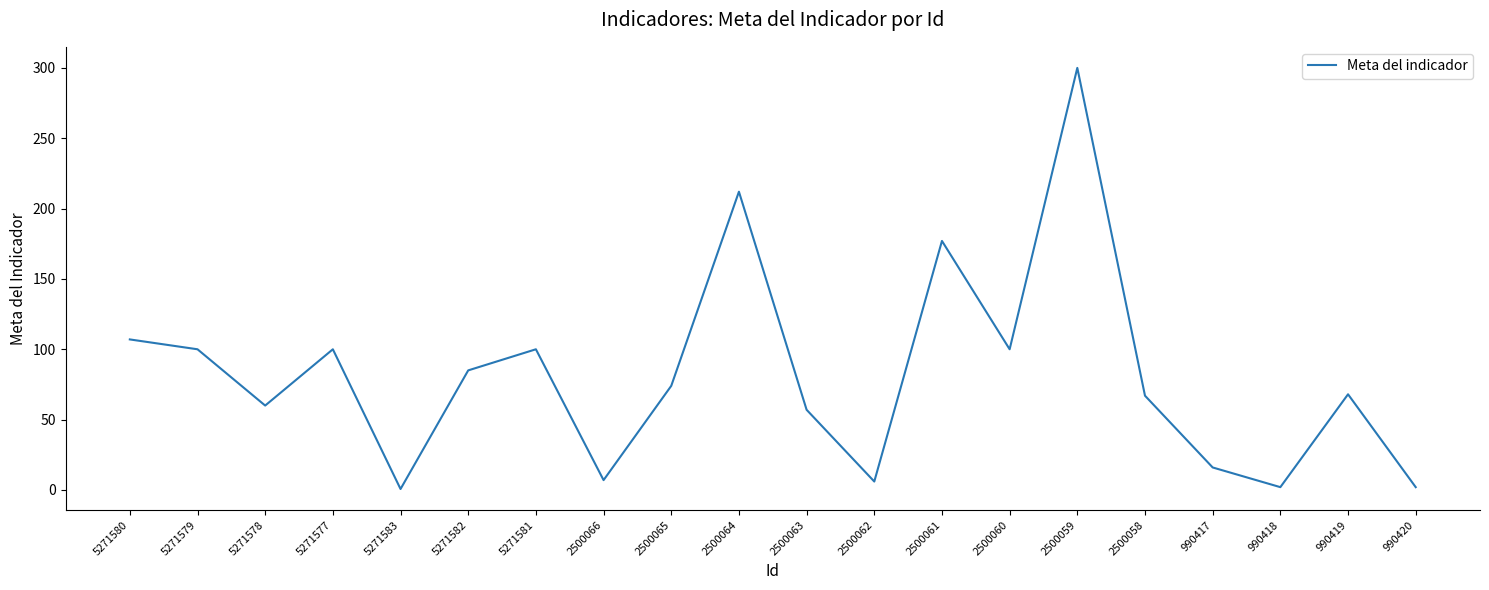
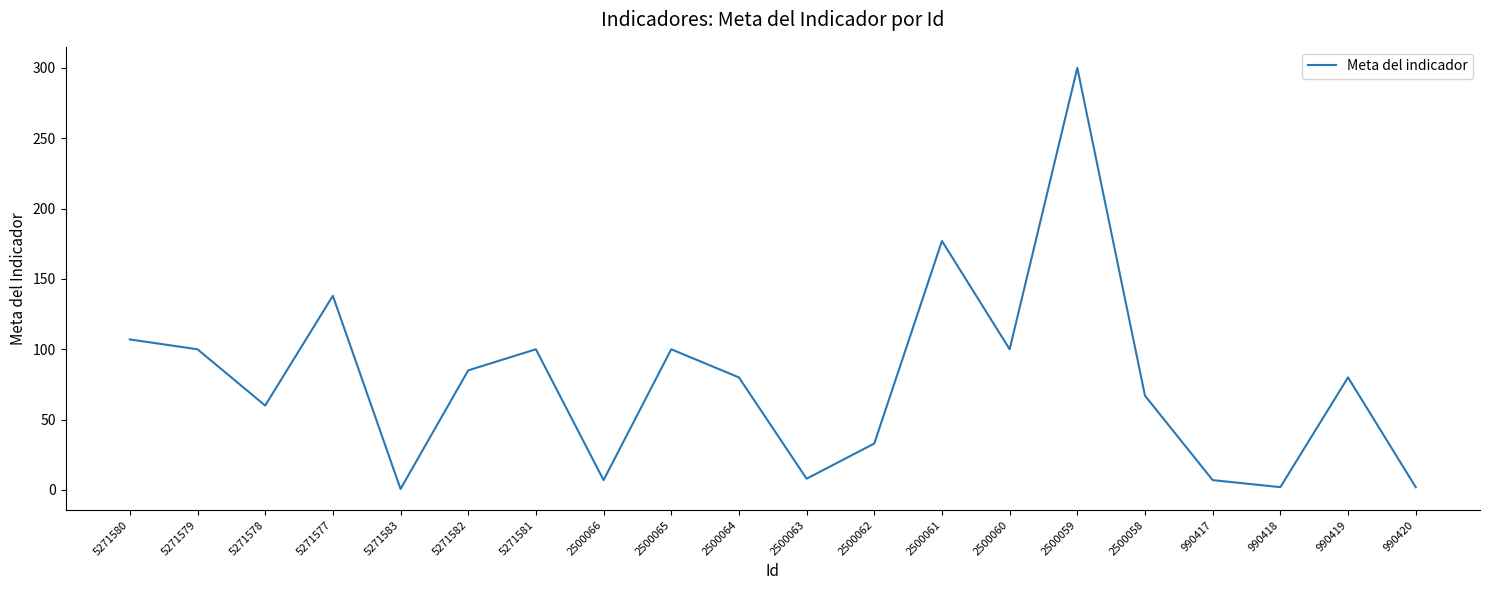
  {
    "5271580": 107,
    "5271579": 100,
    "5271578": 60,
-   "5271577": 100,
+   "5271577": 138,
    "5271583": 1,
    "5271582": 85,
    "5271581": 100,
    "2500066": 7,
-   "2500065": 74,
-   "2500064": 212,
-   "2500063": 57,
-   "2500062": 6,
+   "2500065": 100,
+   "2500064": 80,
+   "2500063": 8,
+   "2500062": 33,
    "2500061": 177,
    "2500060": 100,
    "2500059": 300,
    "2500058": 67,
-   "990417": 16,
+   "990417": 7,
    "990418": 2,
-   "990419": 68,
+   "990419": 80,
    "990420": 2
  }
